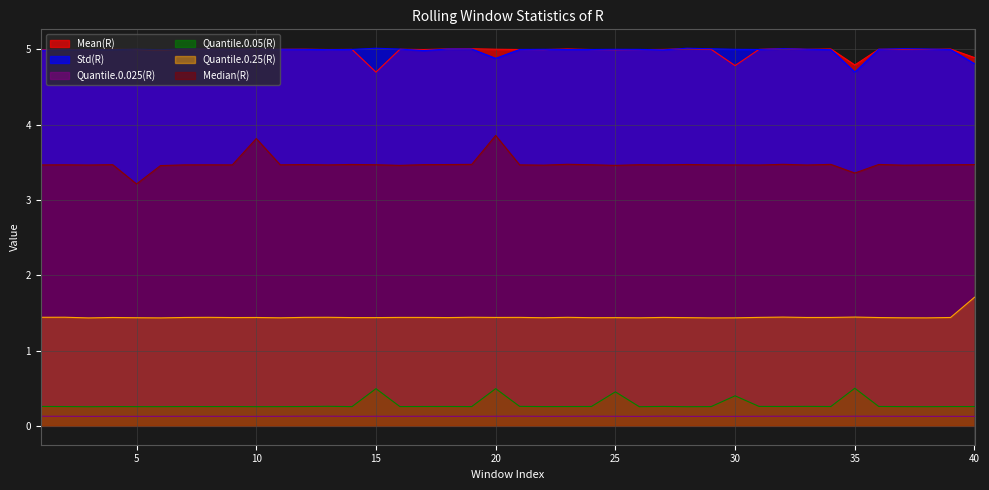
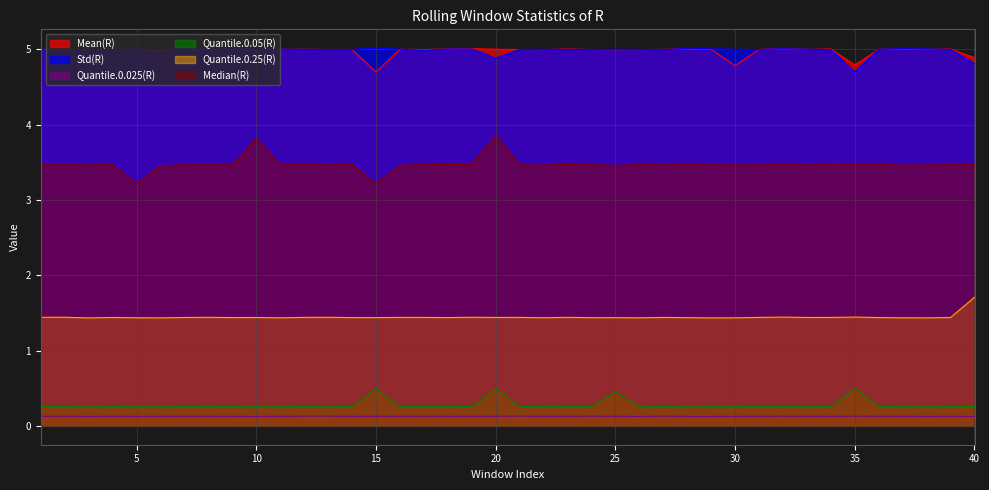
  {
    "Mean(R)": {
      "15": 4.7,
      "20": 5.0,
      "30": 4.8,
      "35": 4.8,
      "40": 4.9
    },
    "Std(R)": {
      "15": 5.0,
      "20": 4.9,
      "30": 5.0,
      "35": 4.7,
      "40": 4.8
    },
    "Quantile.0.025(R)": {
      "5": 0.1,
      "10": 0.1,
      "15": 0.1,
      "20": 0.1,
      "25": 0.1,
      "30": 0.1,
      "35": 0.1,
      "40": 0.1
    },
    "Quantile.0.05(R)": {
      "5": 0.3,
      "10": 0.3,
      "15": 0.5,
      "20": 0.5,
      "25": 0.5,
-     "30": 0.4,
+     "30": 0.3,
      "35": 0.5,
      "40": 0.3
    },
    "Quantile.0.25(R)": {
      "5": 1.4,
      "10": 1.4,
      "15": 1.4,
      "20": 1.4,
      "25": 1.4,
      "30": 1.4,
      "35": 1.4,
      "40": 1.7
    },
    "Median(R)": {
      "5": 3.2,
      "10": 3.8,
-     "15": 3.5,
+     "15": 3.2,
      "20": 3.9,
      "25": 3.5,
      "30": 3.5,
-     "35": 3.4,
+     "35": 3.5,
      "40": 3.5
    }
  }
